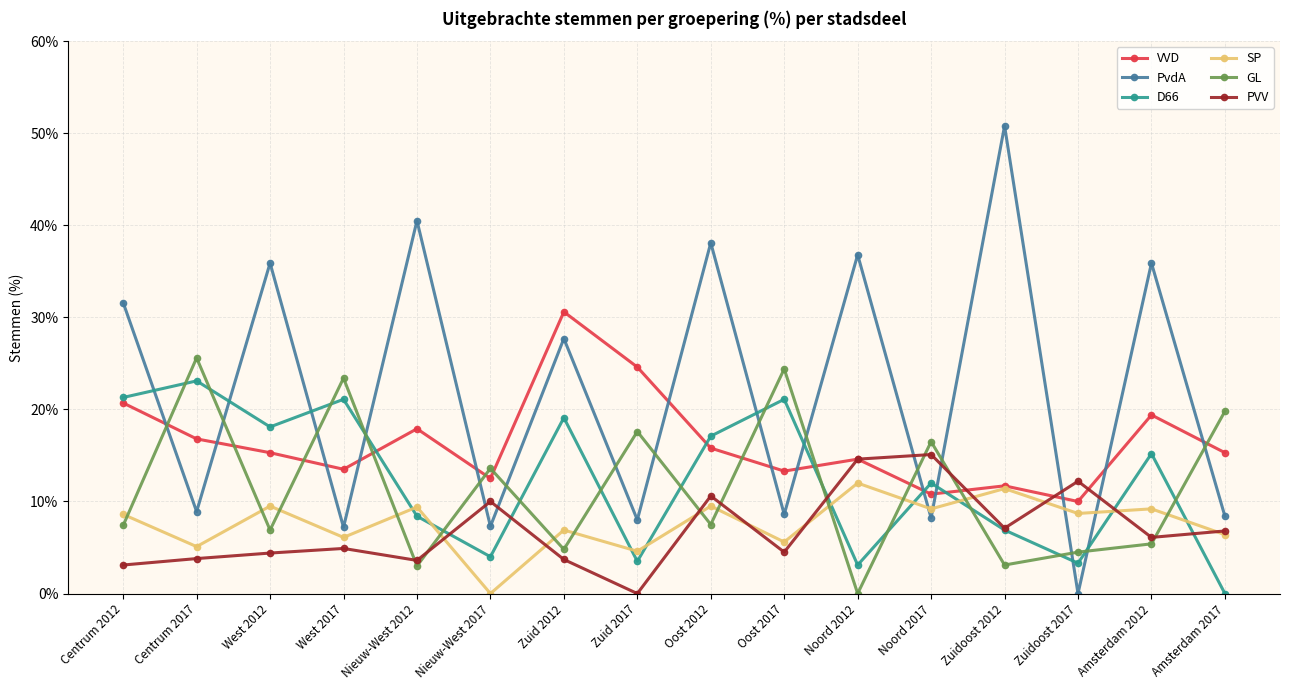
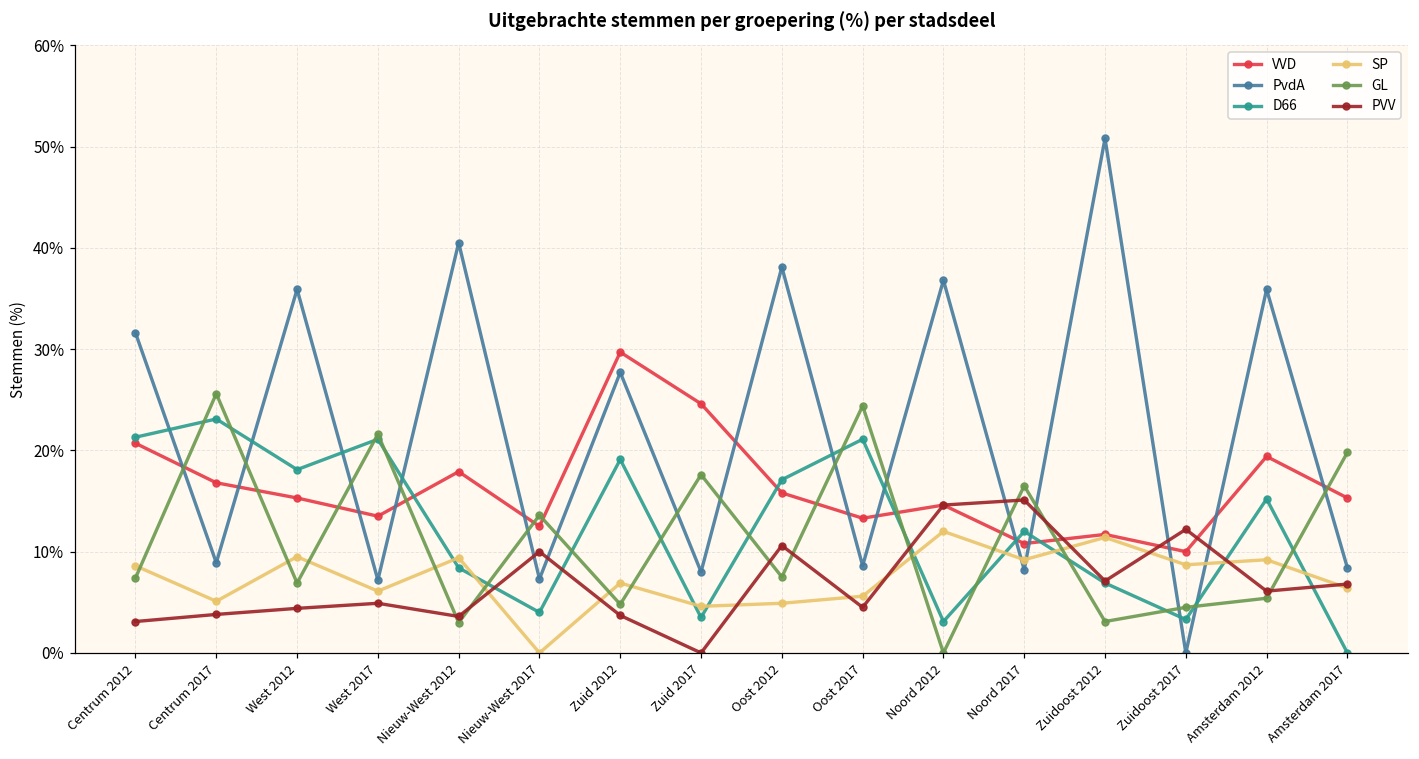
  {
    "VVD": {
      "Centrum 2012": "21%",
      "Centrum 2017": "17%",
      "West 2012": "15%",
      "West 2017": "14%",
      "Nieuw-West 2012": "18%",
      "Nieuw-West 2017": "13%",
-     "Zuid 2012": "31%",
+     "Zuid 2012": "30%",
      "Zuid 2017": "25%",
      "Oost 2012": "16%",
      "Oost 2017": "13%",
      "Noord 2017": "11%",
      "Zuidoost 2012": "12%",
      "Zuidoost 2017": "10%",
      "Amsterdam 2012": "19%",
      "Amsterdam 2017": "15%"
    },
    "SP": {
      "Centrum 2012": "9%",
      "Centrum 2017": "5%",
      "West 2012": "10%",
      "West 2017": "6%",
      "Nieuw-West 2012": "9%",
      "Nieuw-West 2017": "0%",
      "Zuid 2012": "7%",
      "Zuid 2017": "5%",
-     "Oost 2012": "10%",
+     "Oost 2012": "5%",
      "Oost 2017": "6%",
      "Noord 2012": "12%",
      "Noord 2017": "9%",
      "Zuidoost 2012": "11%",
      "Zuidoost 2017": "9%",
      "Amsterdam 2012": "9%",
      "Amsterdam 2017": "6%"
    },
    "GL": {
      "Centrum 2012": "7%",
      "Centrum 2017": "26%",
      "West 2012": "7%",
-     "West 2017": "23%",
+     "West 2017": "22%",
      "Nieuw-West 2012": "3%",
      "Nieuw-West 2017": "14%",
      "Zuid 2012": "5%",
      "Zuid 2017": "18%",
      "Oost 2012": "8%",
      "Oost 2017": "24%",
      "Noord 2012": "0%",
      "Noord 2017": "17%",
      "Zuidoost 2012": "3%",
      "Zuidoost 2017": "5%",
      "Amsterdam 2012": "5%",
      "Amsterdam 2017": "20%"
    },
    "PVV": {
      "Centrum 2012": "3%",
      "Centrum 2017": "4%",
      "West 2012": "4%",
      "West 2017": "5%",
      "Nieuw-West 2012": "4%",
      "Nieuw-West 2017": "10%",
      "Zuid 2012": "4%",
      "Zuid 2017": "0%",
      "Oost 2012": "11%",
      "Oost 2017": "5%",
      "Noord 2017": "15%",
      "Zuidoost 2017": "12%",
      "Amsterdam 2012": "6%",
      "Amsterdam 2017": "7%"
    }
  }
